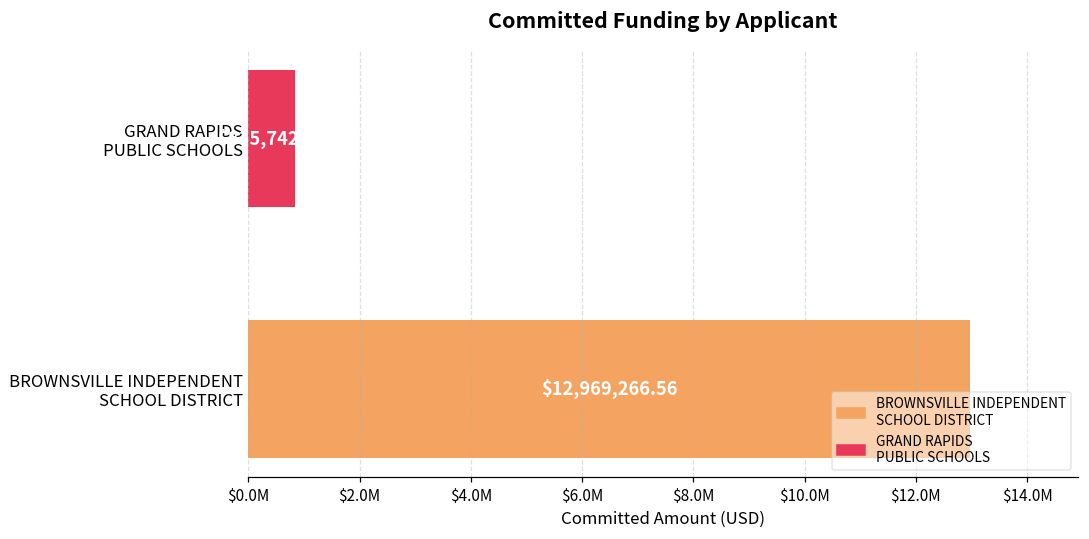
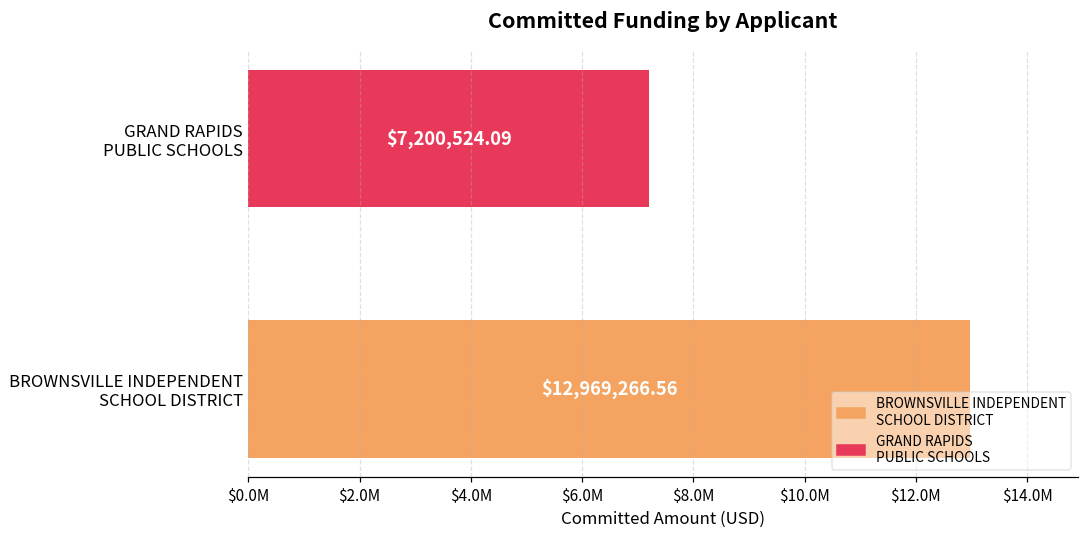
  {
-   "GRAND RAPIDS PUBLIC SCHOOLS": "$800000"
+   "GRAND RAPIDS PUBLIC SCHOOLS": "$7200000"
  }
